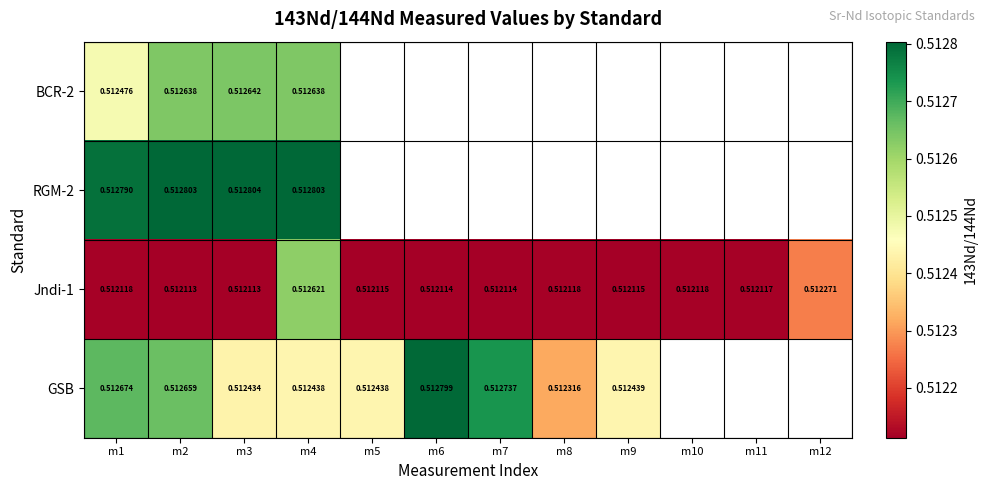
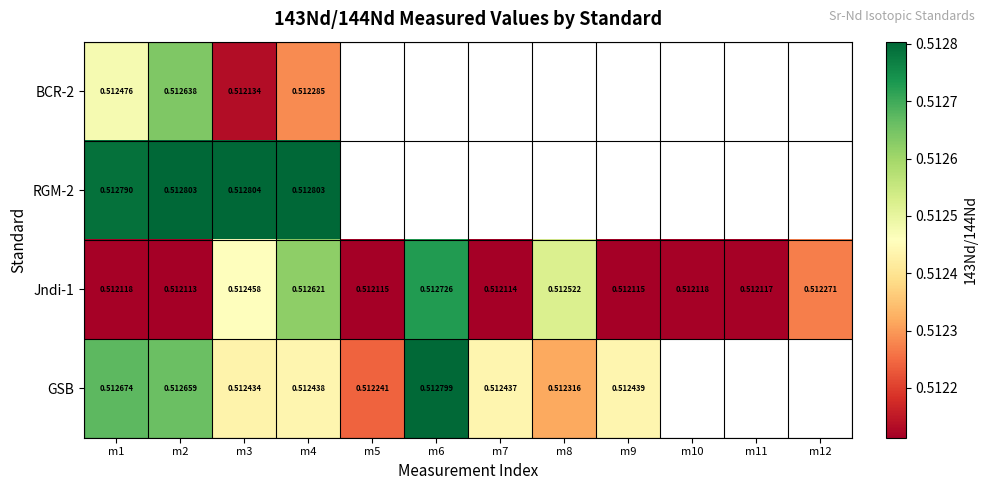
  {
    "BCR-2": {
      "m1": 0.512476,
      "m2": 0.512638,
-     "m3": 0.512642,
-     "m4": 0.512638
+     "m3": 0.512134,
+     "m4": 0.512285
    },
    "RGM-2": {
      "m1": 0.512790,
      "m2": 0.512803,
      "m3": 0.512804,
      "m4": 0.512803
    },
    "Jndi-1": {
      "m1": 0.512118,
      "m2": 0.512113,
-     "m3": 0.512113,
+     "m3": 0.512458,
      "m4": 0.512621,
      "m5": 0.512115,
-     "m6": 0.512114,
+     "m6": 0.512726,
      "m7": 0.512114,
-     "m8": 0.512118,
+     "m8": 0.512522,
      "m9": 0.512115,
      "m10": 0.512118,
      "m11": 0.512117,
      "m12": 0.512271
    },
    "GSB": {
      "m1": 0.512674,
      "m2": 0.512659,
      "m3": 0.512434,
      "m4": 0.512438,
-     "m5": 0.512438,
+     "m5": 0.512241,
      "m6": 0.512799,
-     "m7": 0.512737,
+     "m7": 0.512437,
      "m8": 0.512316,
      "m9": 0.512439
    }
  }
